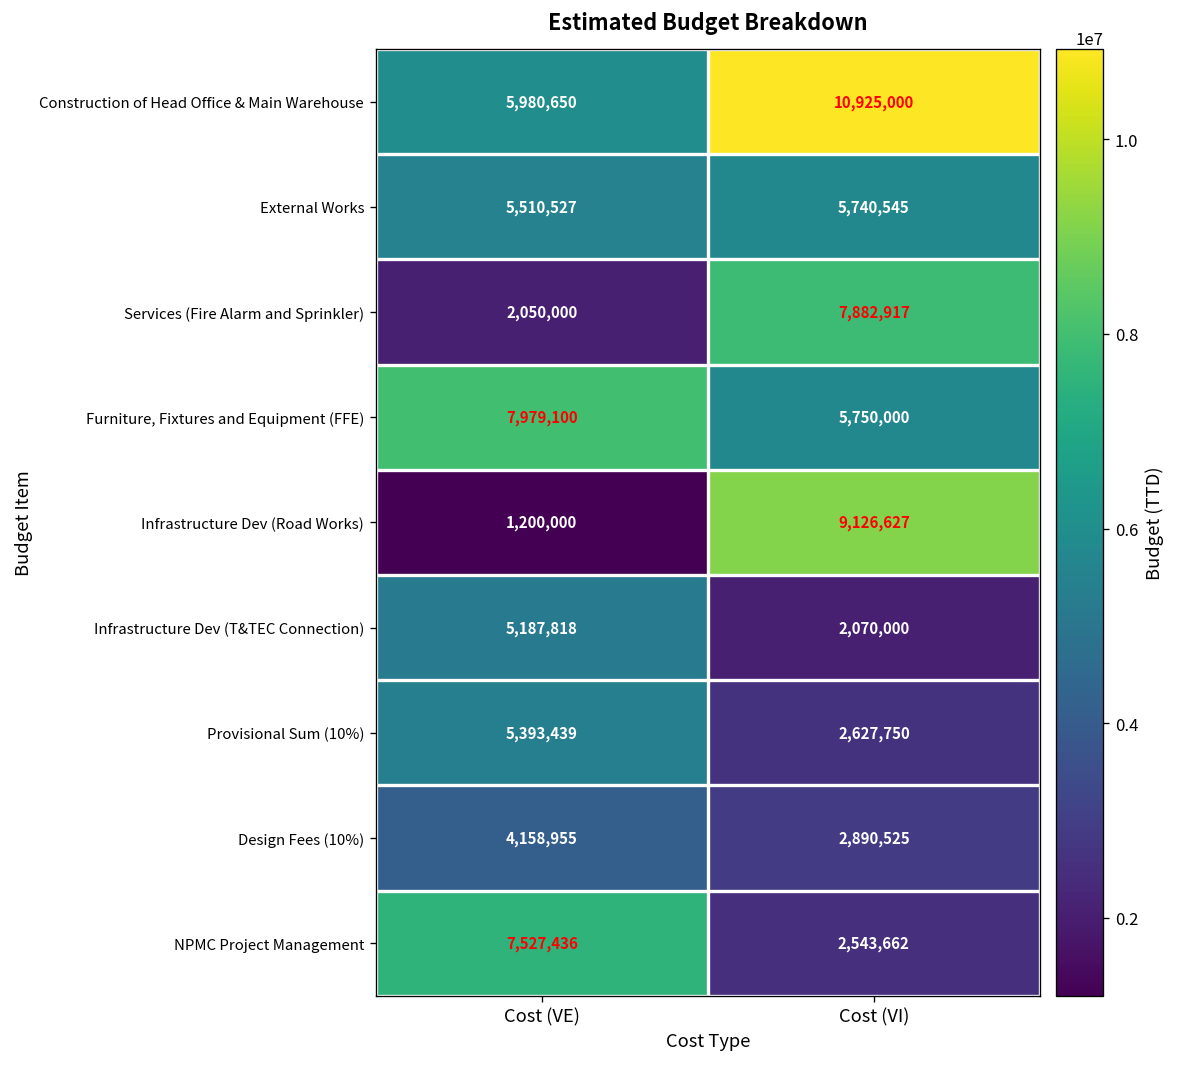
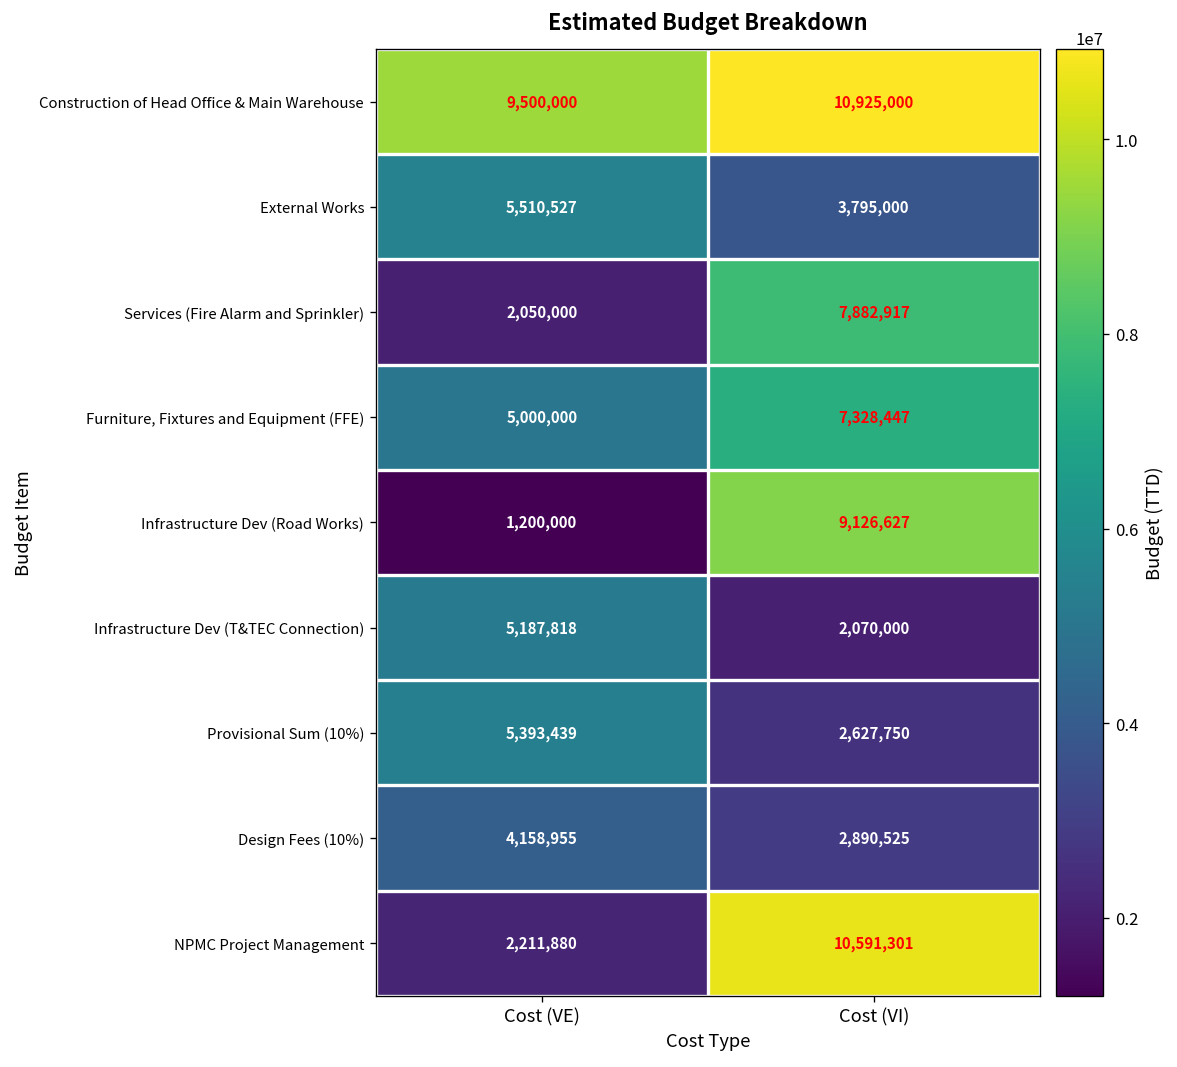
  {
    "Construction of Head Office & Main Warehouse": {
-     "Cost (VE)": "5,980,650",
+     "Cost (VE)": "9,500,000",
      "Cost (VI)": "10,925,000"
    },
    "External Works": {
      "Cost (VE)": "5,510,527",
-     "Cost (VI)": "5,740,545"
+     "Cost (VI)": "3,795,000"
    },
    "Services (Fire Alarm and Sprinkler)": {
      "Cost (VE)": "2,050,000",
      "Cost (VI)": "7,882,917"
    },
    "Furniture, Fixtures and Equipment (FFE)": {
-     "Cost (VE)": "7,979,100",
-     "Cost (VI)": "5,750,000"
+     "Cost (VE)": "5,000,000",
+     "Cost (VI)": "7,328,447"
    },
    "Infrastructure Dev (Road Works)": {
      "Cost (VE)": "1,200,000",
      "Cost (VI)": "9,126,627"
    },
    "Infrastructure Dev (T&TEC Connection)": {
      "Cost (VE)": "5,187,818",
      "Cost (VI)": "2,070,000"
    },
    "Provisional Sum (10%)": {
      "Cost (VE)": "5,393,439",
      "Cost (VI)": "2,627,750"
    },
    "Design Fees (10%)": {
      "Cost (VE)": "4,158,955",
      "Cost (VI)": "2,890,525"
    },
    "NPMC Project Management": {
-     "Cost (VE)": "7,527,436",
-     "Cost (VI)": "2,543,662"
+     "Cost (VE)": "2,211,880",
+     "Cost (VI)": "10,591,301"
    }
  }
